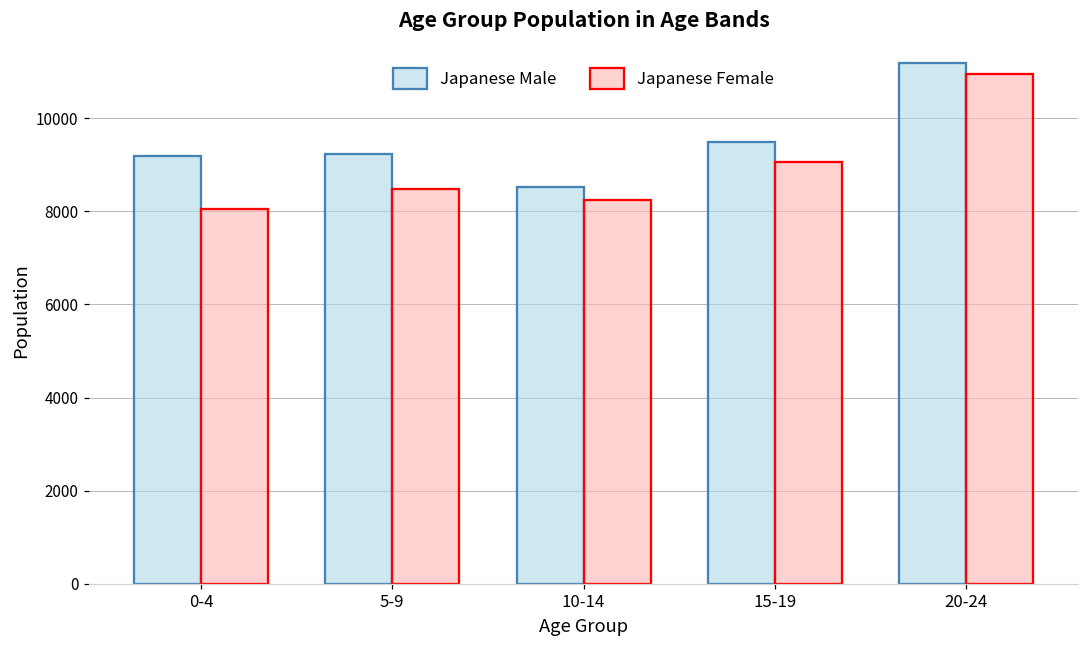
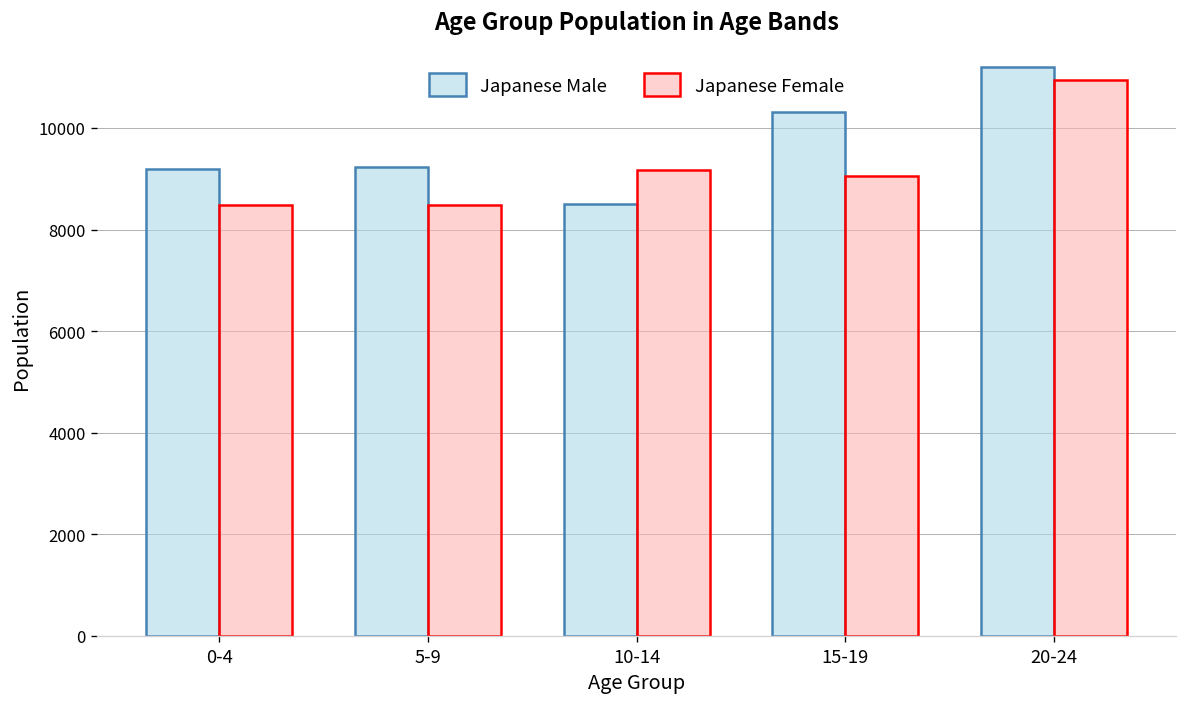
  {
    "Japanese Male": {
      "0-4": 9200,
      "5-9": 9200,
      "10-14": 8500,
-     "15-19": 9500,
+     "15-19": 10300,
      "20-24": 11200
    },
    "Japanese Female": {
-     "0-4": 8000,
+     "0-4": 8500,
      "5-9": 8500,
-     "10-14": 8200,
+     "10-14": 9200,
      "15-19": 9100,
      "20-24": 10900
    }
  }
